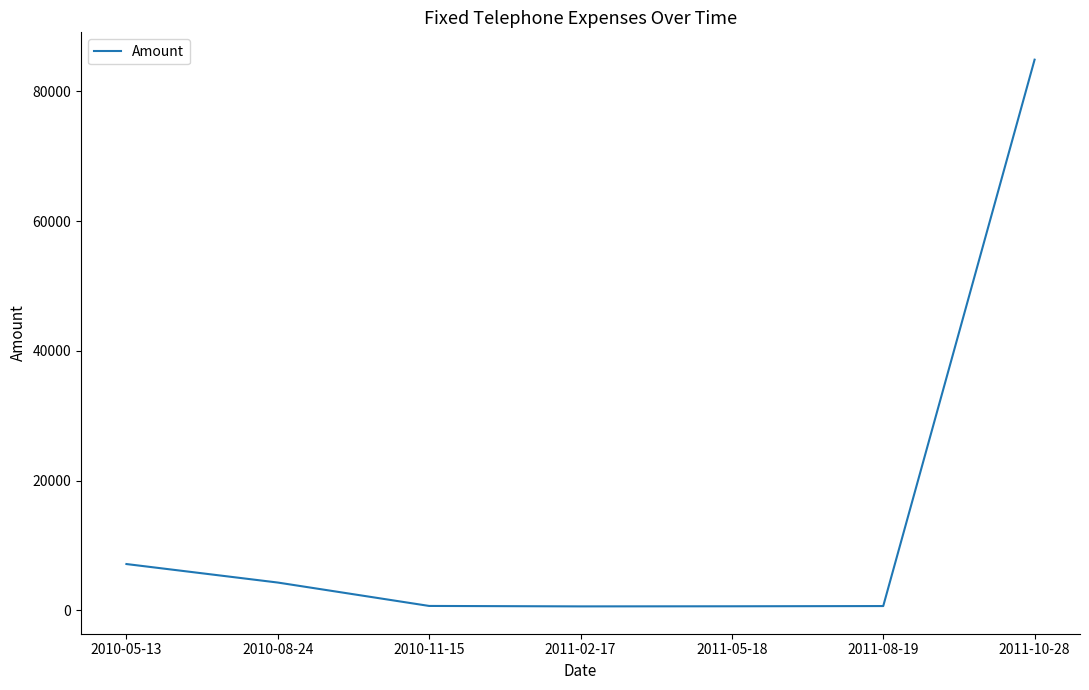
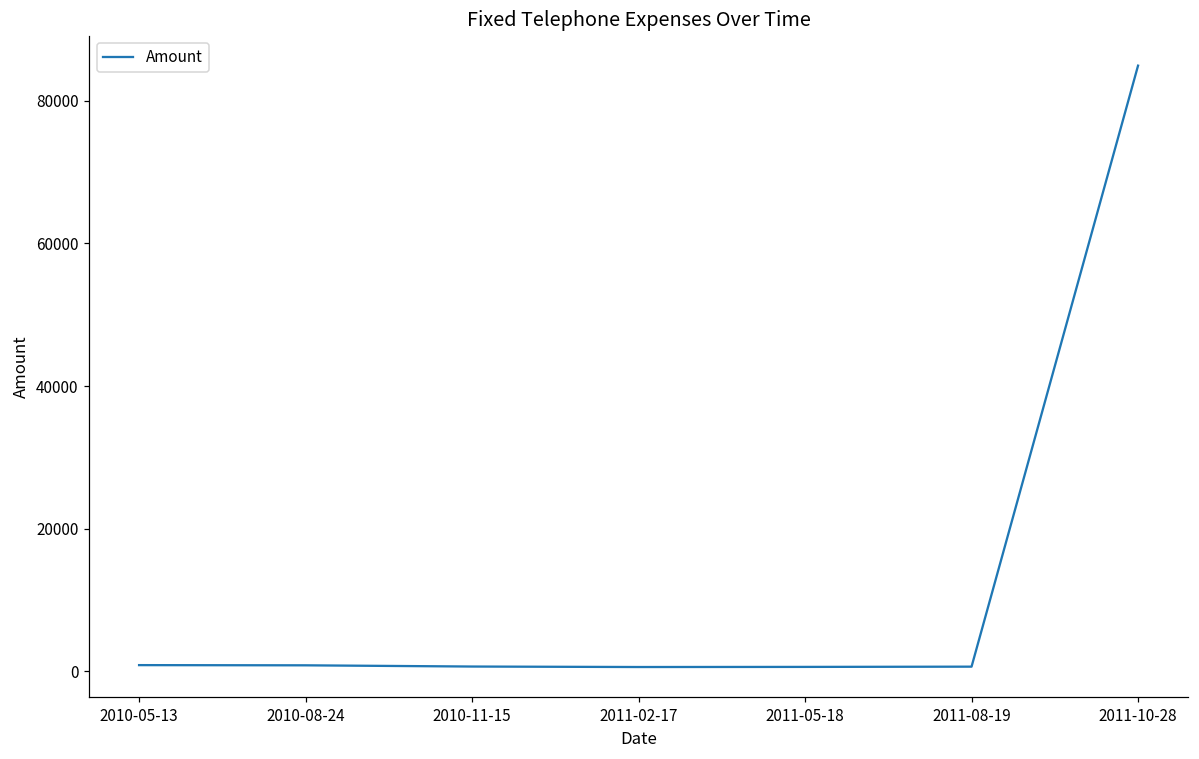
  {
-   "2010-05-13": 7000,
-   "2010-08-24": 4000,
+   "2010-05-13": 1000,
+   "2010-08-24": 1000,
    "2010-11-15": 1000,
    "2011-02-17": 1000,
    "2011-05-18": 1000,
    "2011-08-19": 1000,
    "2011-10-28": 85000
  }
